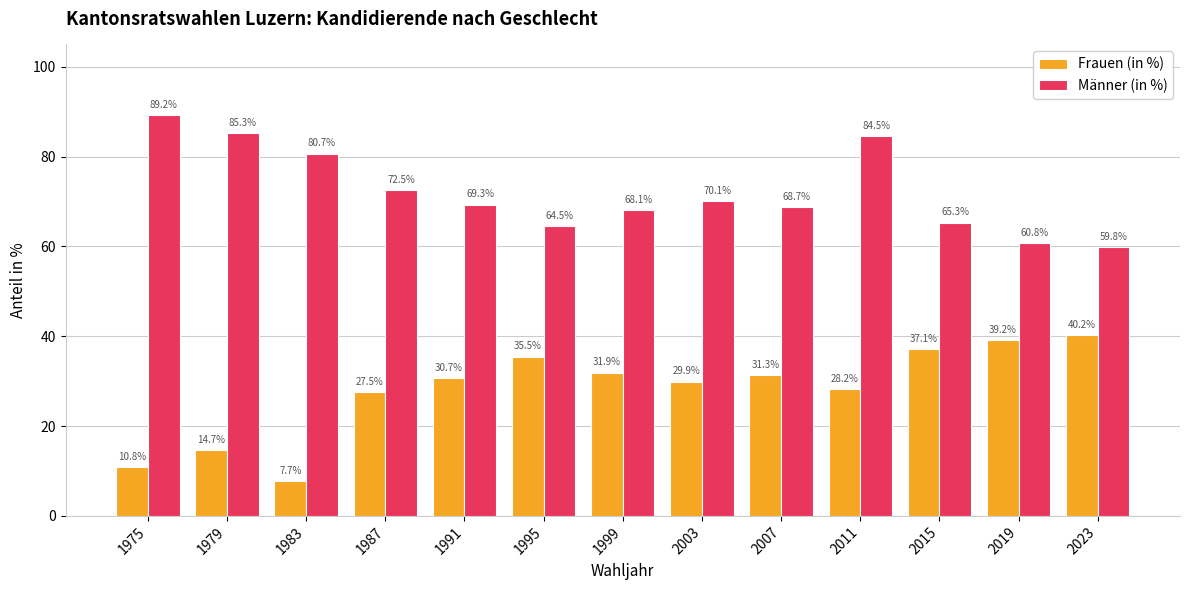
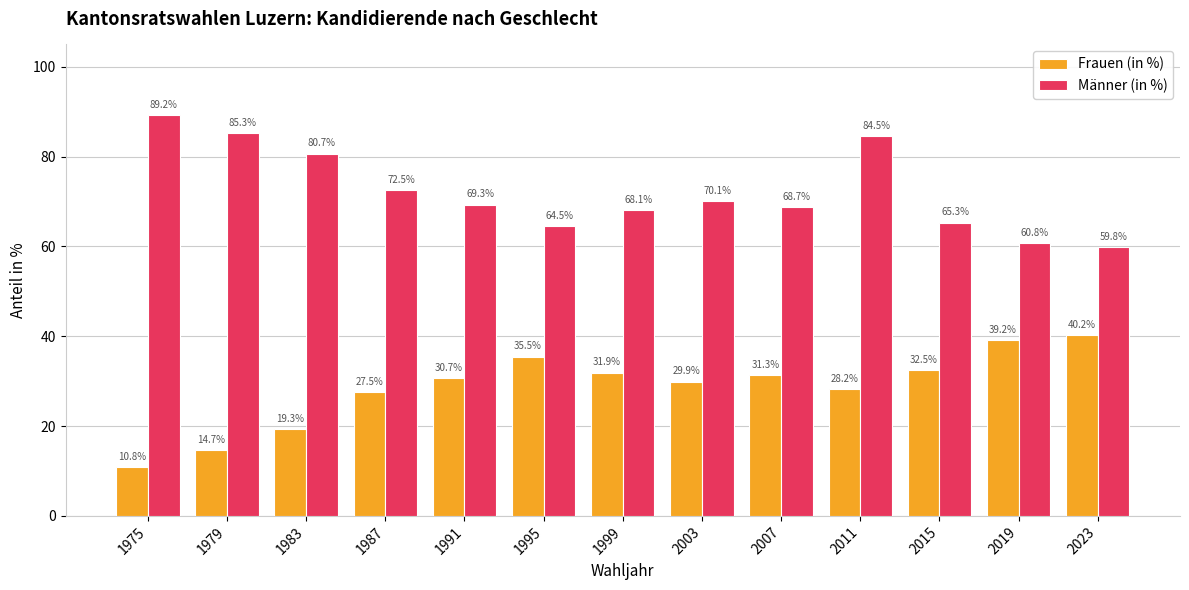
  {
    "Frauen (in %)": {
      "1975": "10.8%",
      "1979": "14.7%",
-     "1983": "7.7%",
+     "1983": "19.3%",
      "1987": "27.5%",
      "1991": "30.7%",
      "1995": "35.5%",
      "1999": "31.9%",
      "2003": "29.9%",
      "2007": "31.3%",
      "2011": "28.2%",
-     "2015": "37.1%",
+     "2015": "32.5%",
      "2019": "39.2%",
      "2023": "40.2%"
    },
    "Männer (in %)": {
      "1975": "89.2%",
      "1979": "85.3%",
      "1983": "80.7%",
      "1987": "72.5%",
      "1991": "69.3%",
      "1995": "64.5%",
      "1999": "68.1%",
      "2003": "70.1%",
      "2007": "68.7%",
      "2011": "84.5%",
      "2015": "65.3%",
      "2019": "60.8%",
      "2023": "59.8%"
    }
  }
